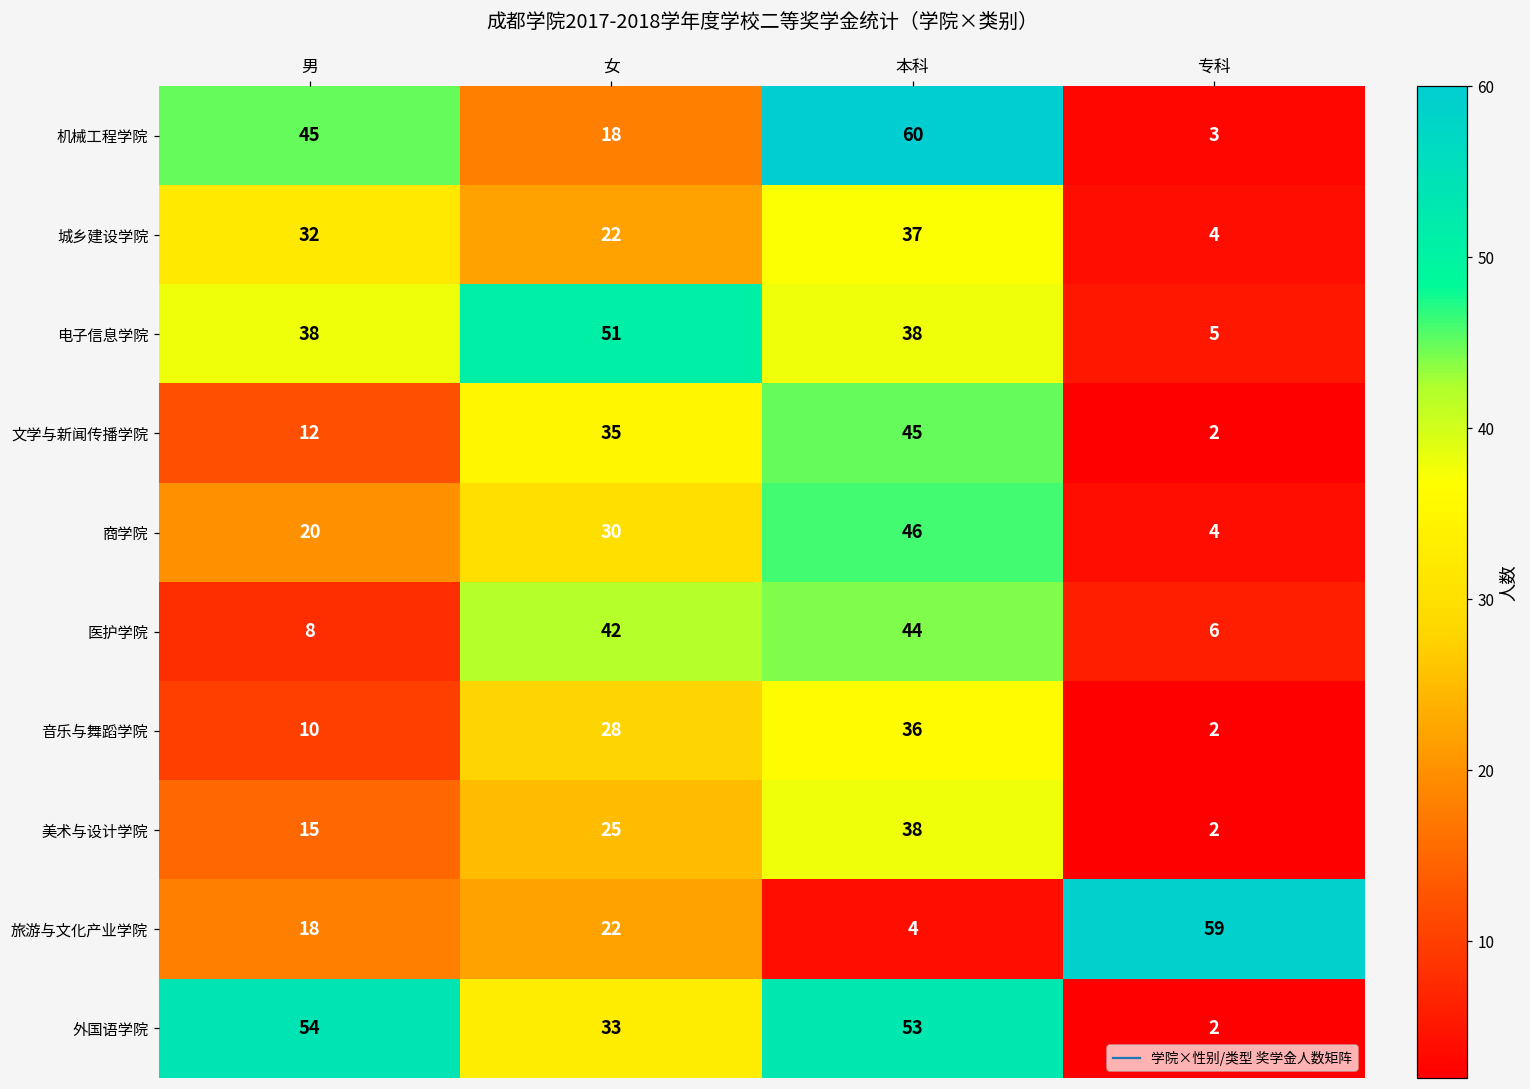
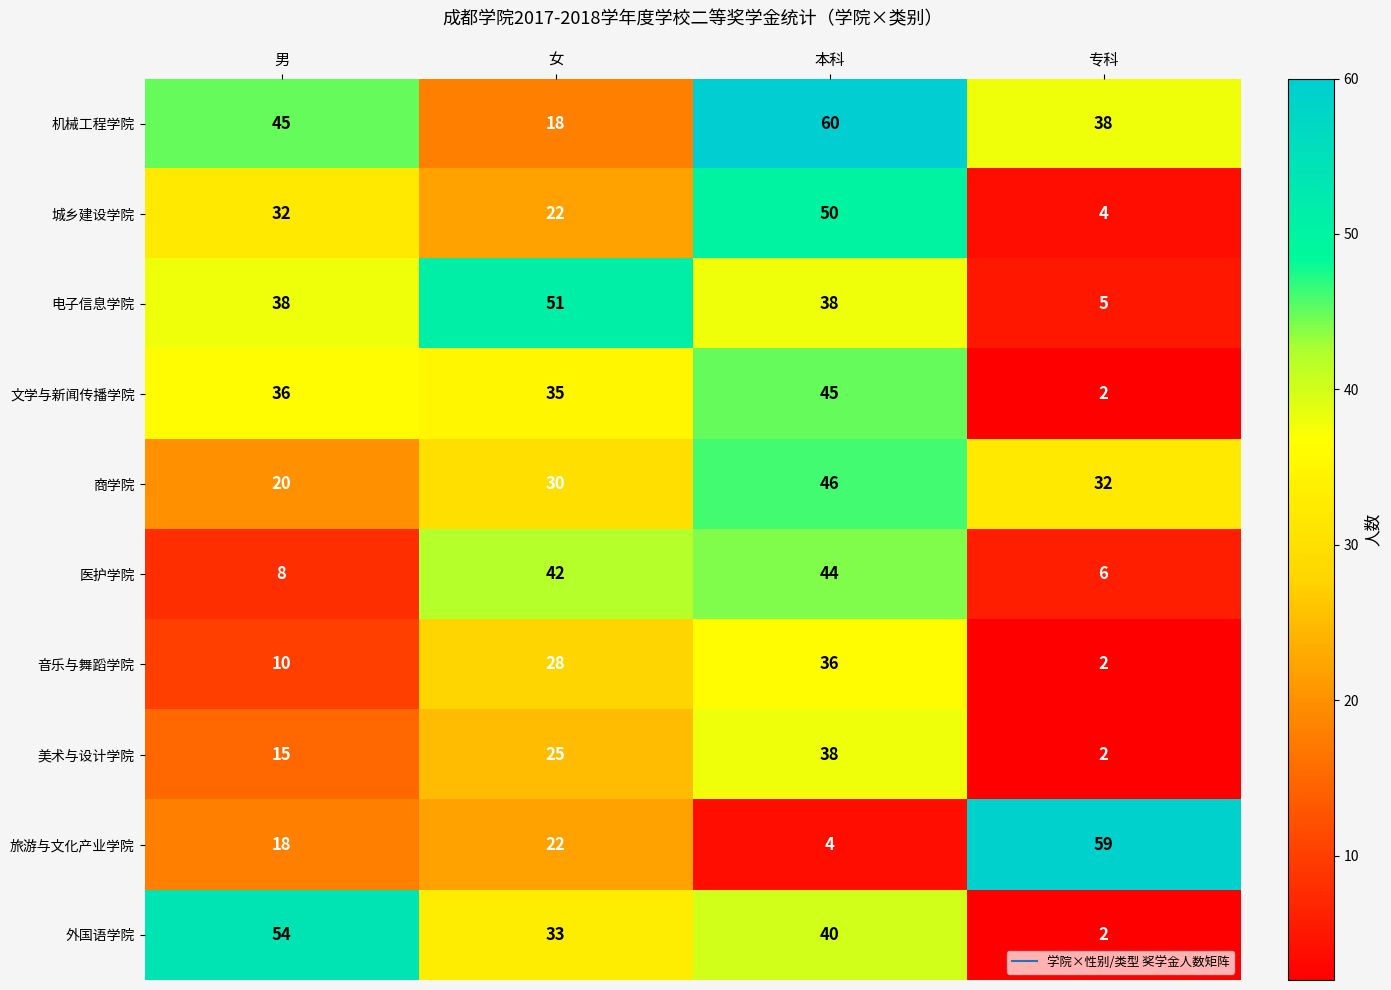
  {
    "机械工程学院": {
      "男": 45,
      "女": 18,
      "本科": 60,
-     "专科": 3
+     "专科": 38
    },
    "城乡建设学院": {
      "男": 32,
      "女": 22,
-     "本科": 37,
+     "本科": 50,
      "专科": 4
    },
    "电子信息学院": {
      "男": 38,
      "女": 51,
      "本科": 38,
      "专科": 5
    },
    "文学与新闻传播学院": {
-     "男": 12,
+     "男": 36,
      "女": 35,
      "本科": 45,
      "专科": 2
    },
    "商学院": {
      "男": 20,
      "女": 30,
      "本科": 46,
-     "专科": 4
+     "专科": 32
    },
    "医护学院": {
      "男": 8,
      "女": 42,
      "本科": 44,
      "专科": 6
    },
    "音乐与舞蹈学院": {
      "男": 10,
      "女": 28,
      "本科": 36,
      "专科": 2
    },
    "美术与设计学院": {
      "男": 15,
      "女": 25,
      "本科": 38,
      "专科": 2
    },
    "旅游与文化产业学院": {
      "男": 18,
      "女": 22,
      "本科": 4,
      "专科": 59
    },
    "外国语学院": {
      "男": 54,
      "女": 33,
-     "本科": 53,
+     "本科": 40,
      "专科": 2
    }
  }
